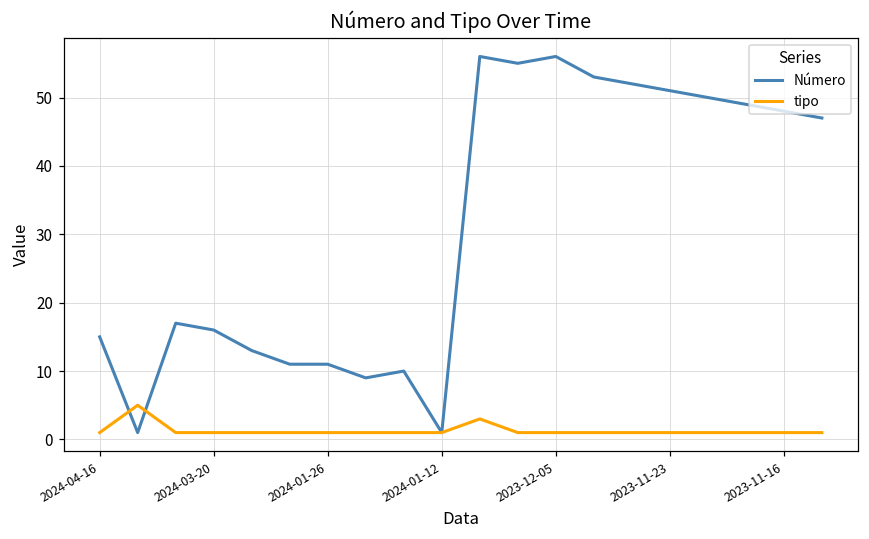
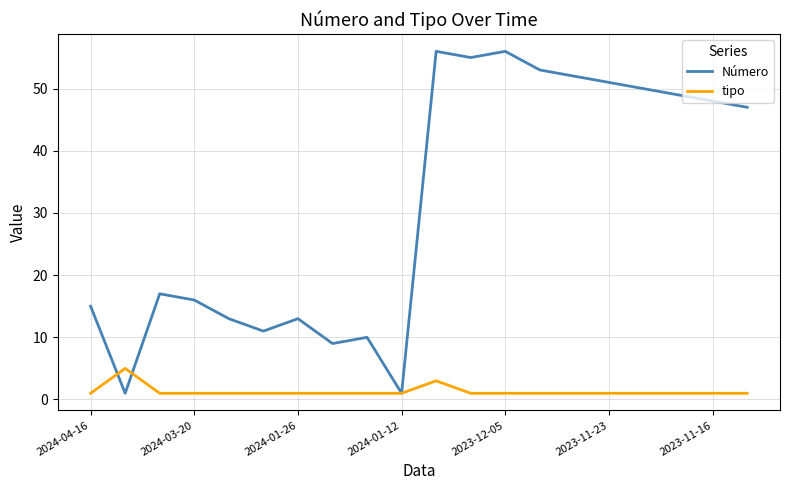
  {
    "Número": {
      "2024-04-16": 15,
-     "2024-01-26": 11,
+     "2024-01-26": 13,
      "2023-12-05": 56
    },
    "tipo": {
      "2024-04-16": 1,
      "2024-01-26": 1,
      "2023-12-05": 1
    }
  }
